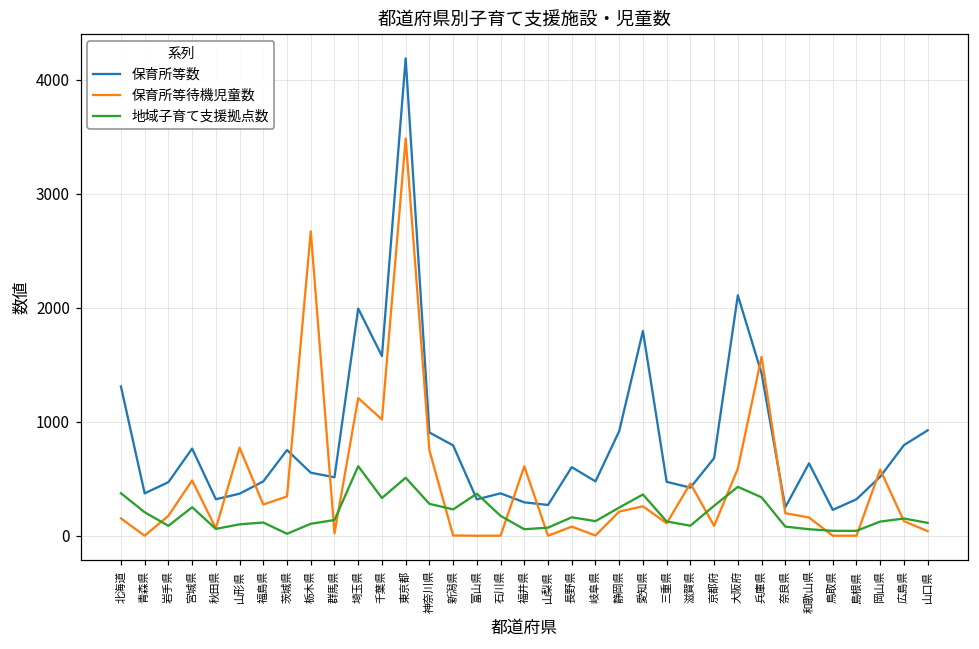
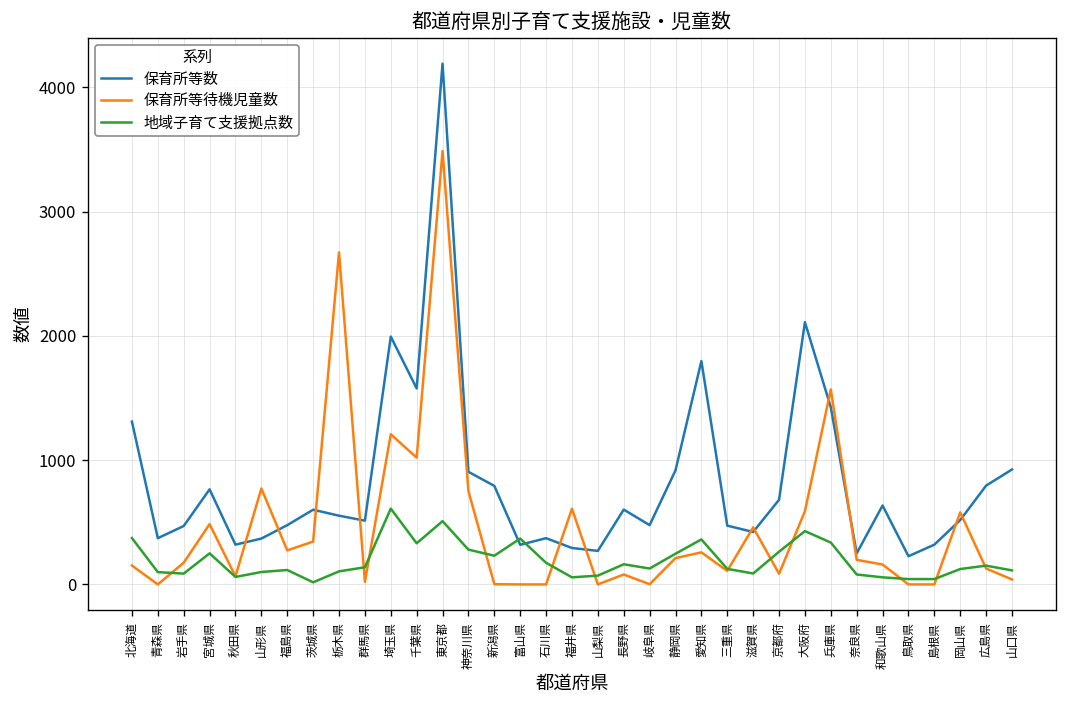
  {
    "保育所等数": {
      "北海道": 1310,
      "青森県": 370,
      "岩手県": 470,
      "宮城県": 770,
      "秋田県": 320,
      "山形県": 370,
      "福島県": 480,
-     "茨城県": 750,
+     "茨城県": 600,
      "栃木県": 550,
      "群馬県": 510,
      "埼玉県": 1990,
      "千葉県": 1580,
      "東京都": 4190,
      "神奈川県": 910,
      "新潟県": 790,
      "富山県": 320,
      "石川県": 370,
      "福井県": 290,
      "山梨県": 270,
      "長野県": 600,
      "岐阜県": 480,
      "静岡県": 920,
      "愛知県": 1800,
      "三重県": 470,
      "滋賀県": 420,
      "京都府": 680,
      "大阪府": 2110,
      "兵庫県": 1430,
      "奈良県": 250,
      "和歌山県": 640,
      "鳥取県": 230,
      "島根県": 320,
      "岡山県": 520,
      "広島県": 800,
      "山口県": 930
    },
    "保育所等待機児童数": {
      "北海道": 150,
      "青森県": 0,
      "岩手県": 180,
      "宮城県": 490,
      "山形県": 770,
      "福島県": 270,
      "茨城県": 350,
      "栃木県": 2670,
      "群馬県": 20,
      "埼玉県": 1210,
      "千葉県": 1020,
      "東京都": 3490,
      "神奈川県": 750,
      "新潟県": 0,
      "富山県": 0,
      "石川県": 0,
      "福井県": 610,
      "山梨県": 0,
      "長野県": 80,
      "岐阜県": 0,
      "静岡県": 210,
      "愛知県": 260,
      "滋賀県": 460,
      "京都府": 90,
      "大阪府": 590,
      "兵庫県": 1570,
      "奈良県": 200,
      "和歌山県": 160,
      "鳥取県": 0,
      "島根県": 0,
      "岡山県": 580,
      "山口県": 40
    },
    "地域子育て支援拠点数": {
      "北海道": 370,
-     "青森県": 210,
+     "青森県": 100,
      "岩手県": 90,
      "宮城県": 250,
      "山形県": 100,
      "福島県": 120,
      "茨城県": 20,
      "栃木県": 110,
      "群馬県": 140,
      "埼玉県": 610,
      "千葉県": 330,
      "東京都": 510,
      "神奈川県": 280,
      "新潟県": 230,
      "富山県": 370,
      "石川県": 170,
      "福井県": 60,
      "山梨県": 70,
      "長野県": 160,
      "岐阜県": 130,
      "静岡県": 250,
      "愛知県": 360,
      "滋賀県": 90,
      "京都府": 260,
      "大阪府": 430,
      "兵庫県": 340,
      "奈良県": 80,
      "和歌山県": 60,
      "鳥取県": 40,
      "島根県": 40,
      "岡山県": 120,
      "山口県": 110
    }
  }
